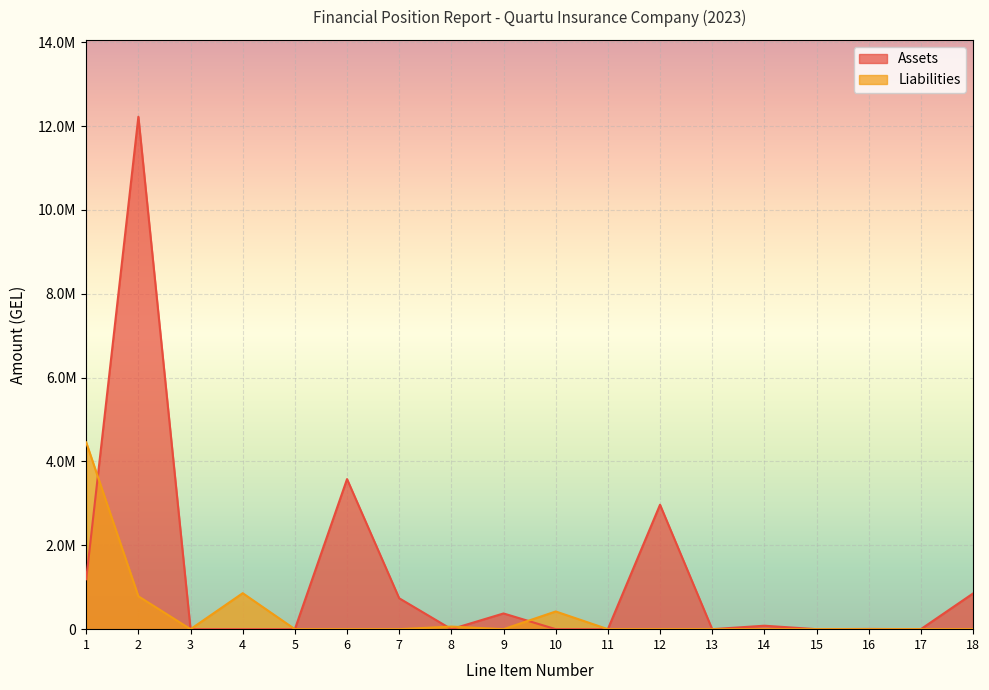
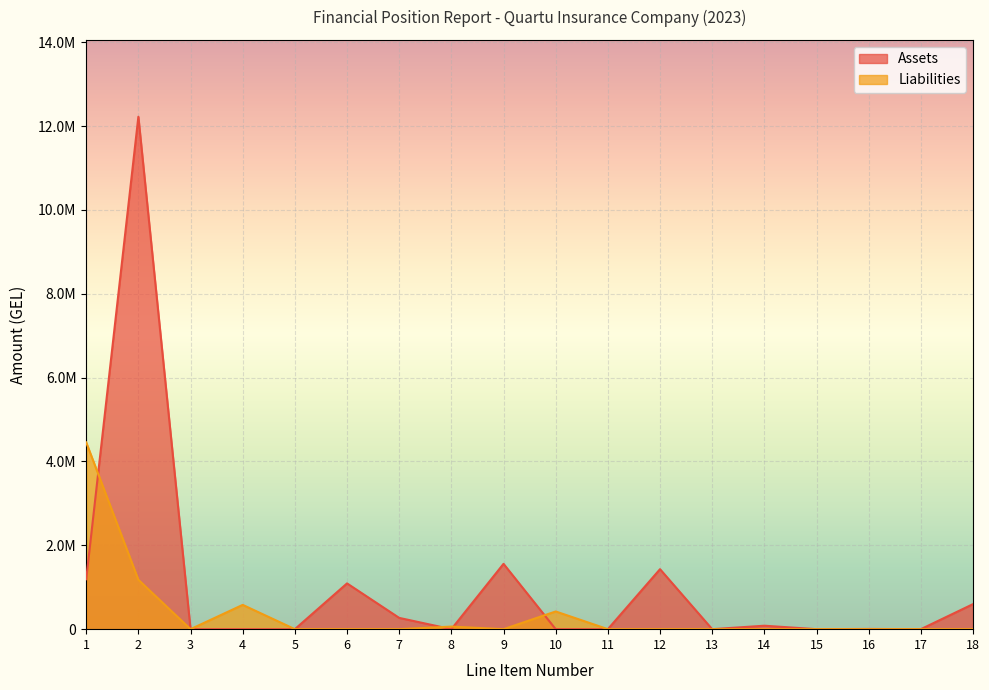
  {
    "Assets": {
      "1": 1200000,
      "2": 12200000,
      "4": 0,
-     "6": 3600000,
-     "7": 700000,
+     "6": 1100000,
+     "7": 300000,
      "8": 0,
-     "9": 400000,
+     "9": 1600000,
      "10": 0,
-     "12": 3000000,
+     "12": 1400000,
      "14": 100000,
-     "18": 900000
+     "18": 600000
    },
    "Liabilities": {
      "1": 4500000,
-     "2": 800000,
-     "4": 900000,
+     "2": 1200000,
+     "4": 600000,
      "6": 0,
      "7": 0,
      "8": 100000,
      "9": 0,
      "10": 400000,
      "12": 0,
      "14": 0,
      "18": 0
    }
  }
